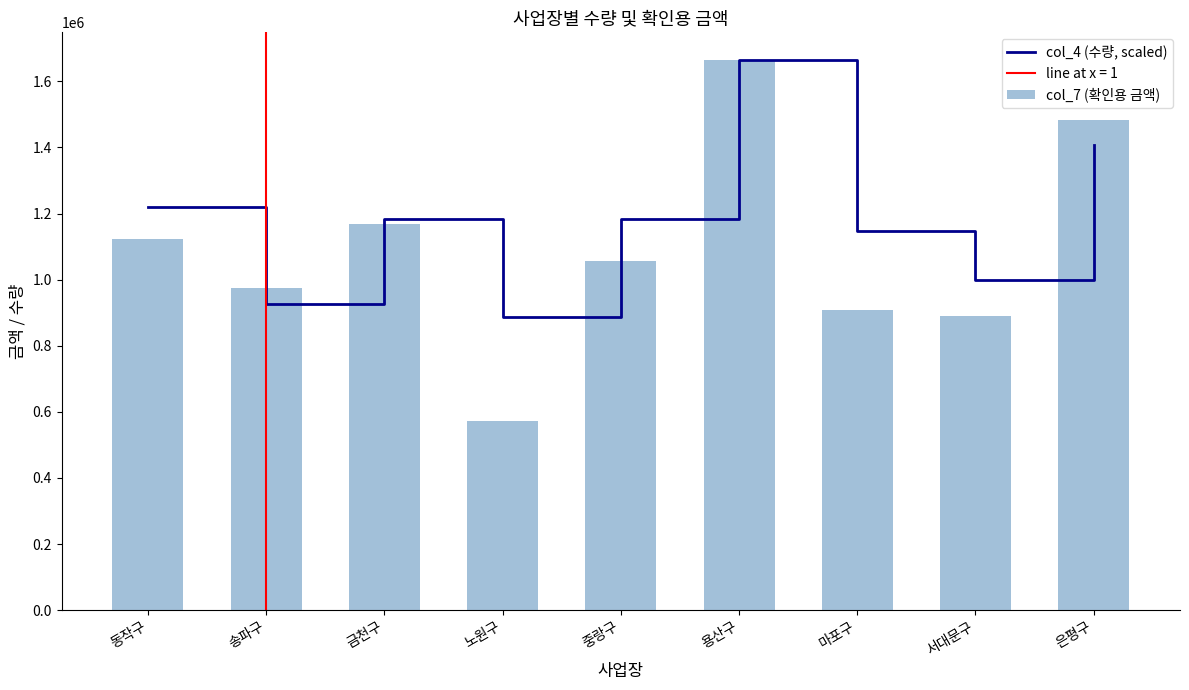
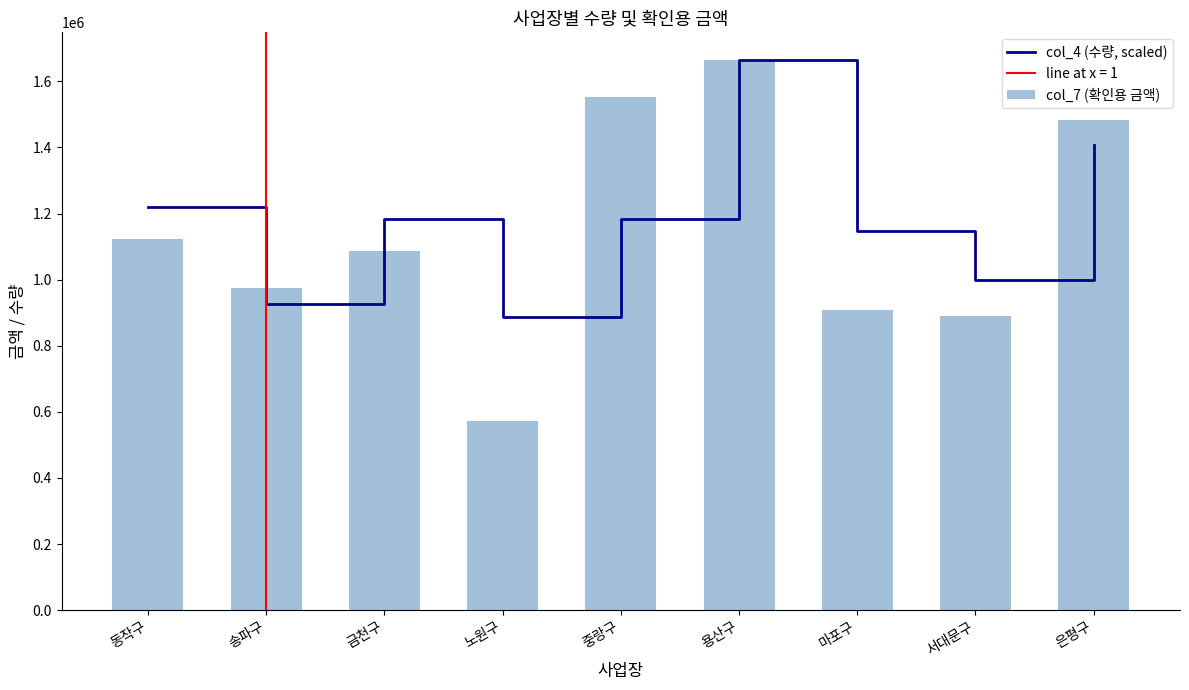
  {
    "col_7 (확인용 금액)": {
      "동작구": 1120000,
      "송파구": 980000,
-     "금천구": 1170000,
+     "금천구": 1090000,
      "노원구": 570000,
-     "중랑구": 1060000,
+     "중랑구": 1550000,
      "용산구": 1670000,
      "마포구": 910000,
      "서대문구": 890000,
      "은평구": 1480000
    },
    "col_4 (수량, scaled)": {
      "동작구": 1220000,
      "송파구": 930000,
      "금천구": 1180000,
      "노원구": 890000,
      "중랑구": 1180000,
      "용산구": 1670000,
      "마포구": 1150000,
      "서대문구": 1000000,
      "은평구": 1410000
    }
  }
